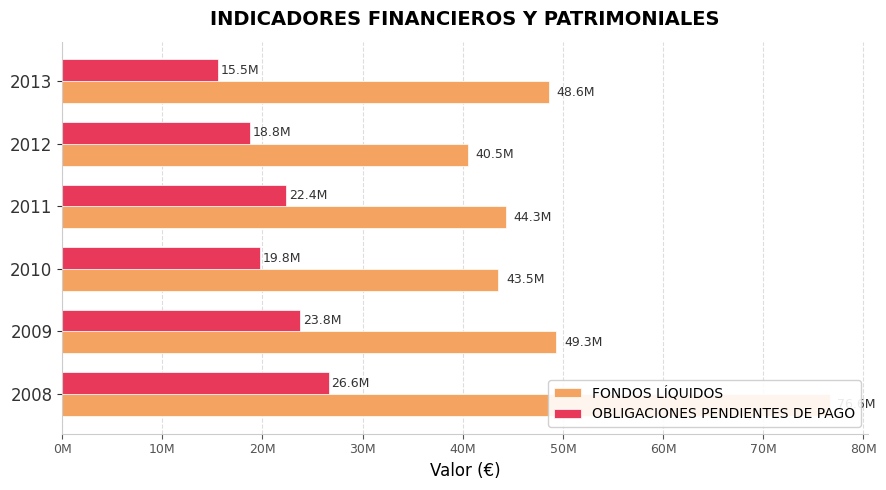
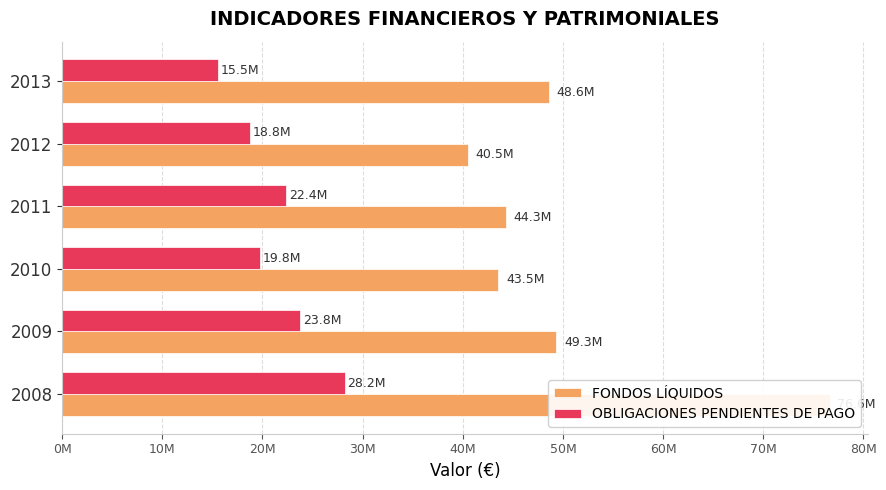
  {
    "FONDOS LÍQUIDOS": {
      "2013": "48.6M",
      "2012": "40.5M",
      "2011": "44.3M",
      "2010": "43.5M",
      "2009": "49.3M"
    },
    "OBLIGACIONES PENDIENTES DE PAGO": {
      "2013": "15.5M",
      "2012": "18.8M",
      "2011": "22.4M",
      "2010": "19.8M",
      "2009": "23.8M",
-     "2008": "26.6M"
+     "2008": "28.2M"
    }
  }
